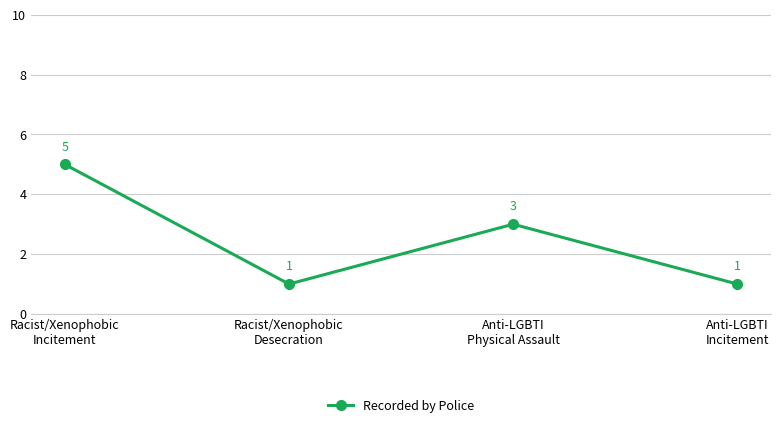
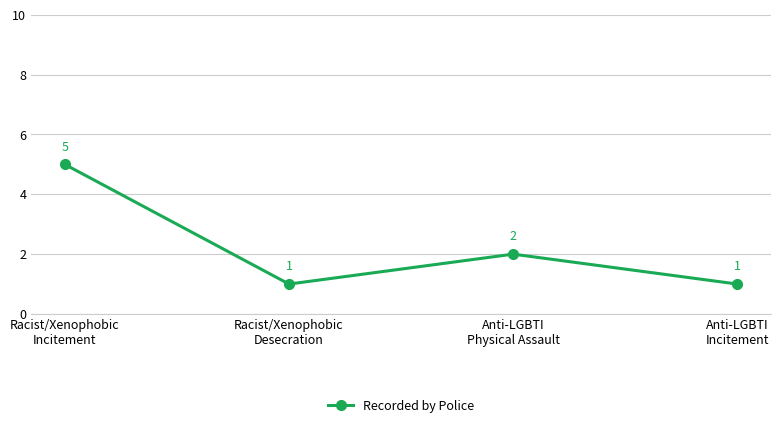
  {
    "Racist/Xenophobic Incitement": 5,
    "Racist/Xenophobic Desecration": 1,
-   "Anti-LGBTI Physical Assault": 3,
+   "Anti-LGBTI Physical Assault": 2,
    "Anti-LGBTI Incitement": 1
  }
